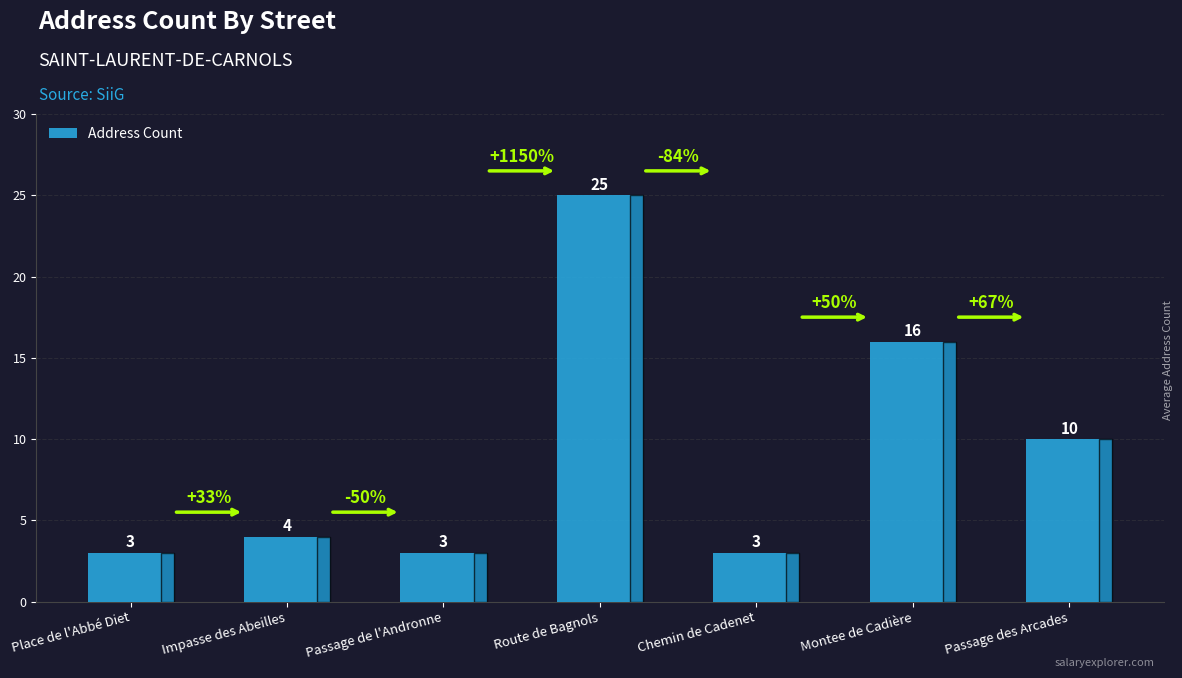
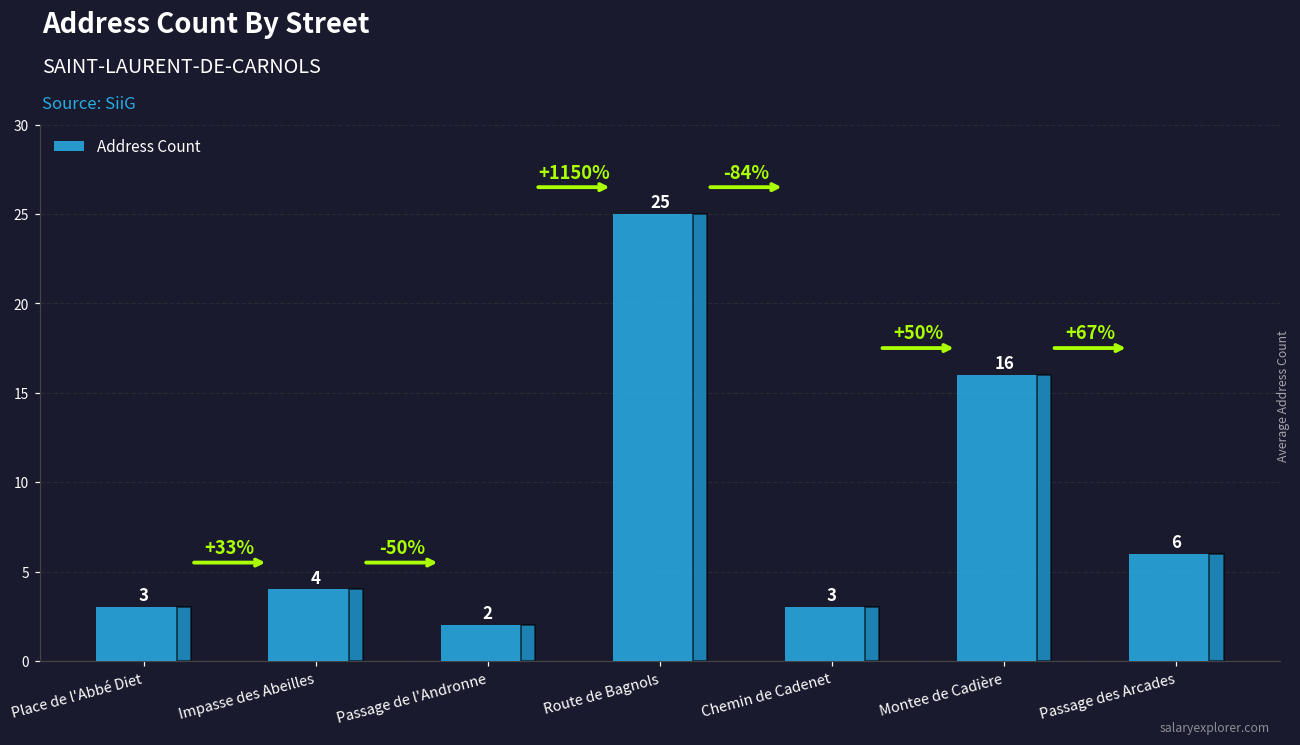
  {
    "Place de l'Abbé Diet": 3,
    "Impasse des Abeilles": 4,
-   "Passage de l'Andronne": 3,
+   "Passage de l'Andronne": 2,
    "Route de Bagnols": 25,
    "Chemin de Cadenet": 3,
    "Montee de Cadière": 16,
-   "Passage des Arcades": 10
+   "Passage des Arcades": 6
  }
